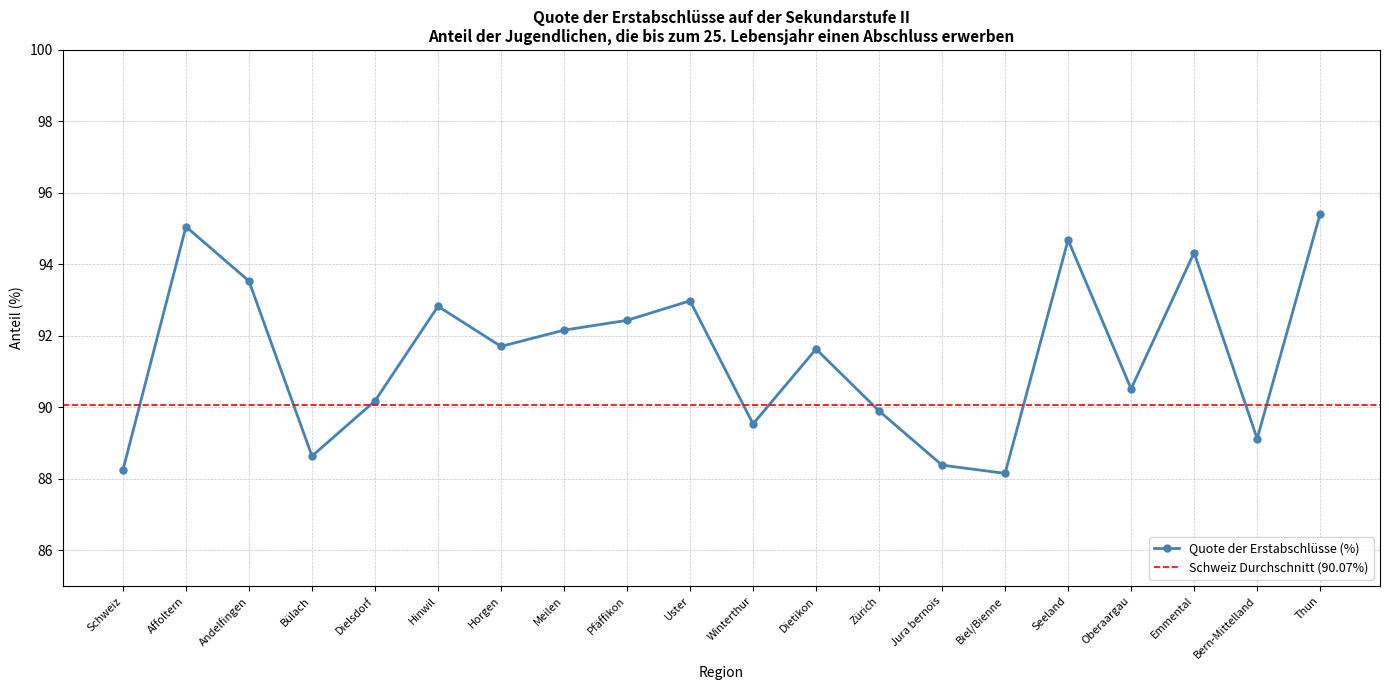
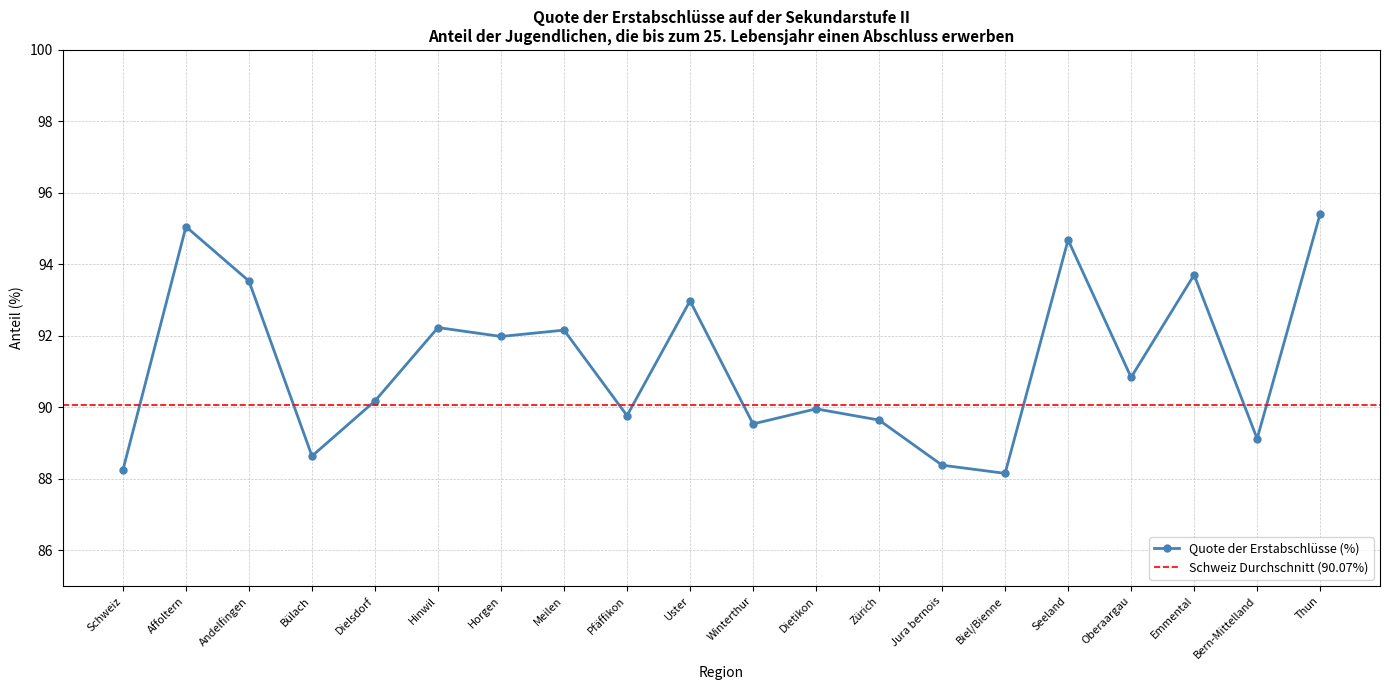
  {
    "Schweiz": 88.3,
    "Affoltern": 95.1,
    "Andelfingen": 93.5,
    "Bülach": 88.6,
    "Dielsdorf": 90.2,
-   "Hinwil": 92.8,
-   "Horgen": 91.7,
+   "Hinwil": 92.2,
+   "Horgen": 92.0,
    "Meilen": 92.2,
-   "Pfäffikon": 92.4,
+   "Pfäffikon": 89.8,
    "Uster": 93.0,
    "Winterthur": 89.5,
-   "Dietikon": 91.6,
-   "Zürich": 89.9,
+   "Dietikon": 90.0,
+   "Zürich": 89.6,
    "Jura bernois": 88.4,
    "Biel/Bienne": 88.2,
    "Seeland": 94.7,
-   "Oberaargau": 90.5,
-   "Emmental": 94.3,
+   "Oberaargau": 90.8,
+   "Emmental": 93.7,
    "Bern-Mittelland": 89.1,
    "Thun": 95.4
  }
